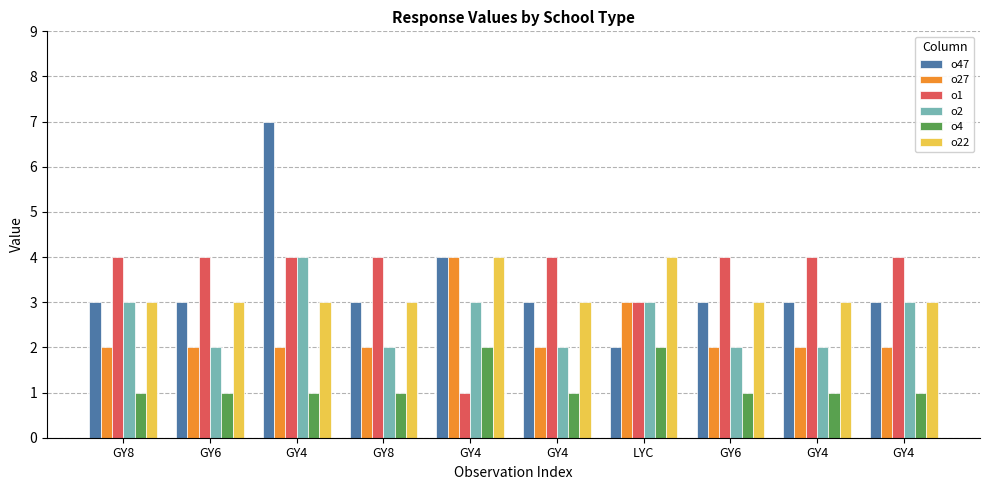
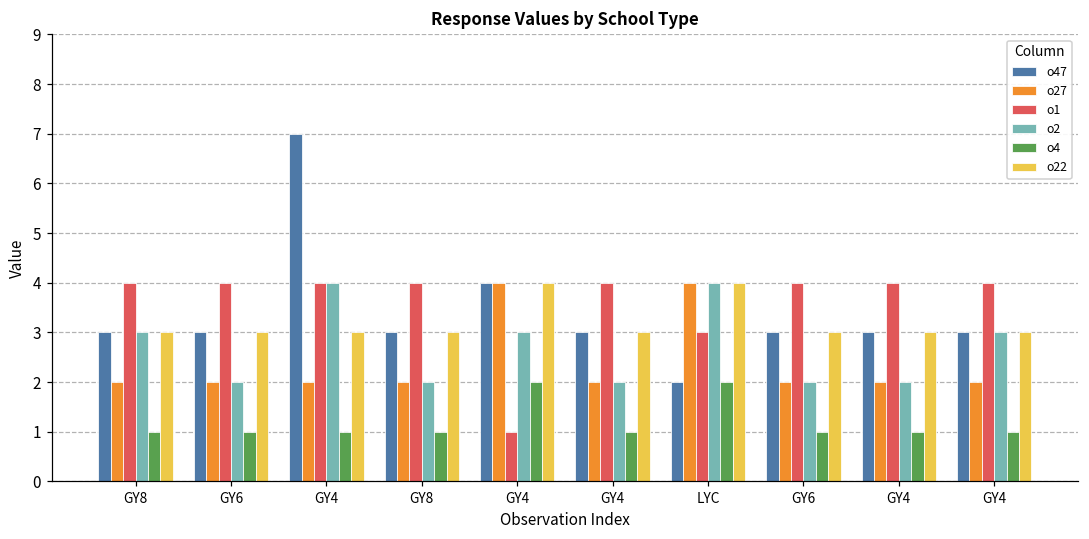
  {
    "o47": {
      "LYC": 2
    },
    "o27": {
-     "LYC": 3
+     "LYC": 4
    },
    "o1": {
      "LYC": 3
    },
    "o2": {
-     "LYC": 3
+     "LYC": 4
    },
    "o4": {
      "LYC": 2
    },
    "o22": {
      "LYC": 4
    }
  }
